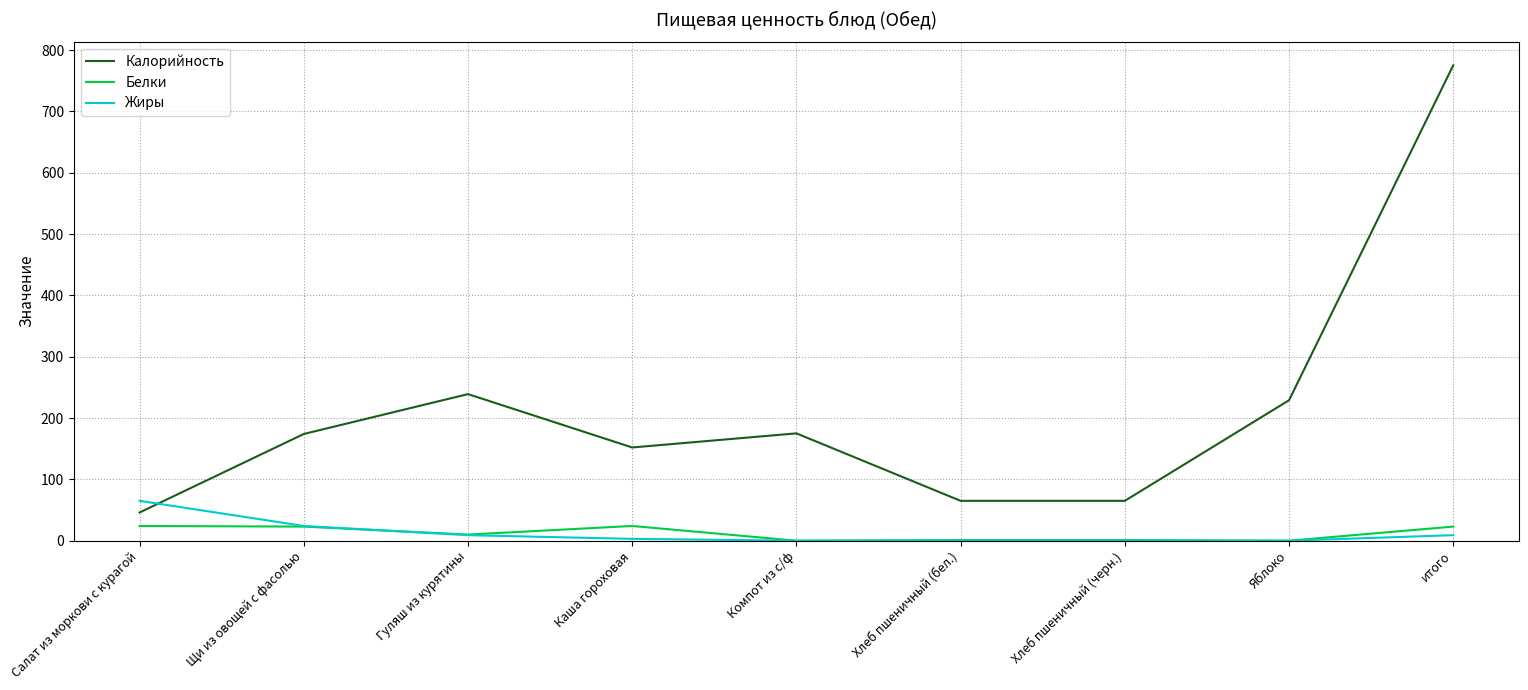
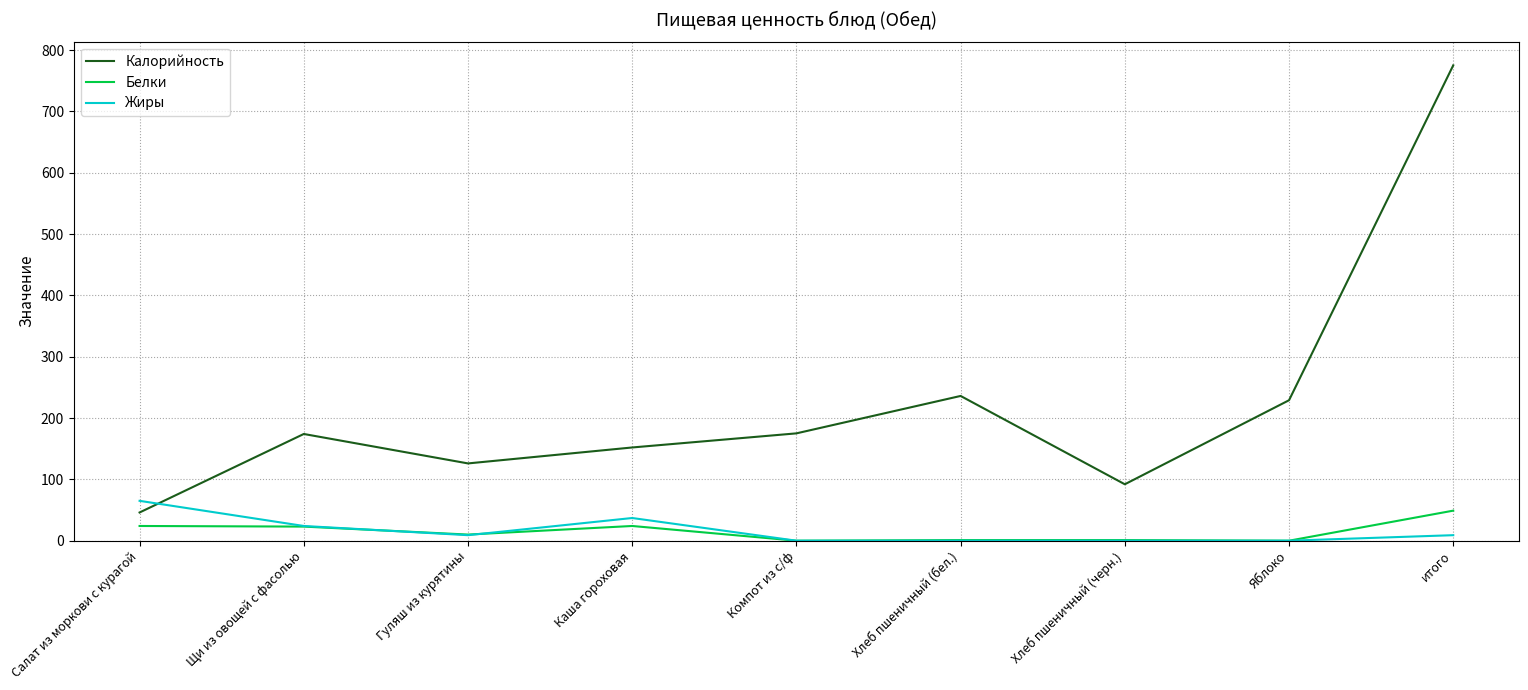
  {
    "Калорийность": {
      "Салат из моркови с курагой": 50,
      "Щи из овощей с фасолью": 170,
-     "Гуляш из курятины": 240,
+     "Гуляш из курятины": 130,
      "Каша гороховая": 150,
      "Компот из с/ф": 180,
-     "Хлеб пшеничный (бел.)": 70,
-     "Хлеб пшеничный (черн.)": 70,
+     "Хлеб пшеничный (бел.)": 240,
+     "Хлеб пшеничный (черн.)": 90,
      "Яблоко": 230,
      "итого": 780
    },
    "Белки": {
      "Салат из моркови с курагой": 20,
      "Каша гороховая": 20,
-     "итого": 20
+     "итого": 50
    },
    "Жиры": {
      "Салат из моркови с курагой": 70,
-     "Каша гороховая": 0,
+     "Каша гороховая": 40,
      "итого": 10
    }
  }
